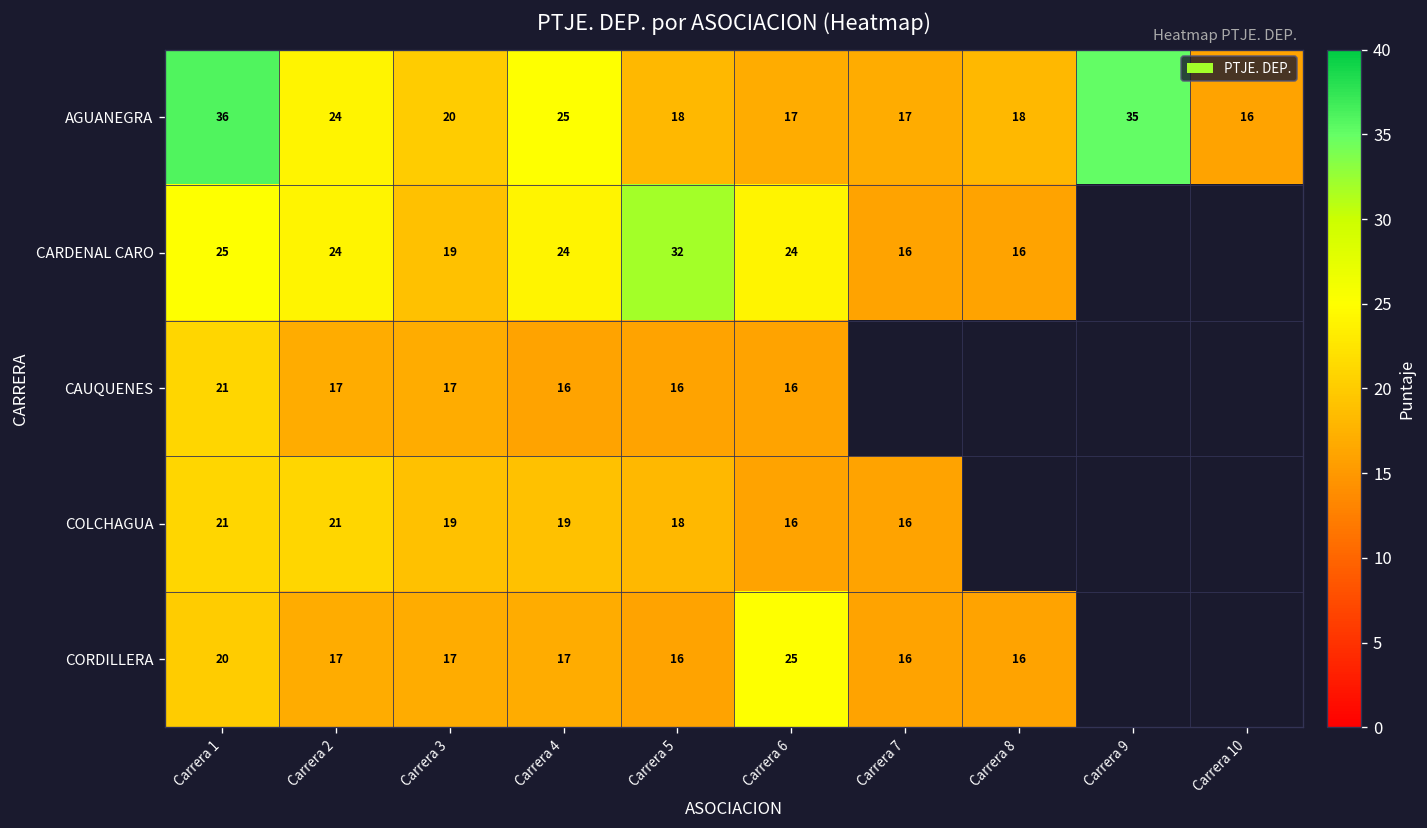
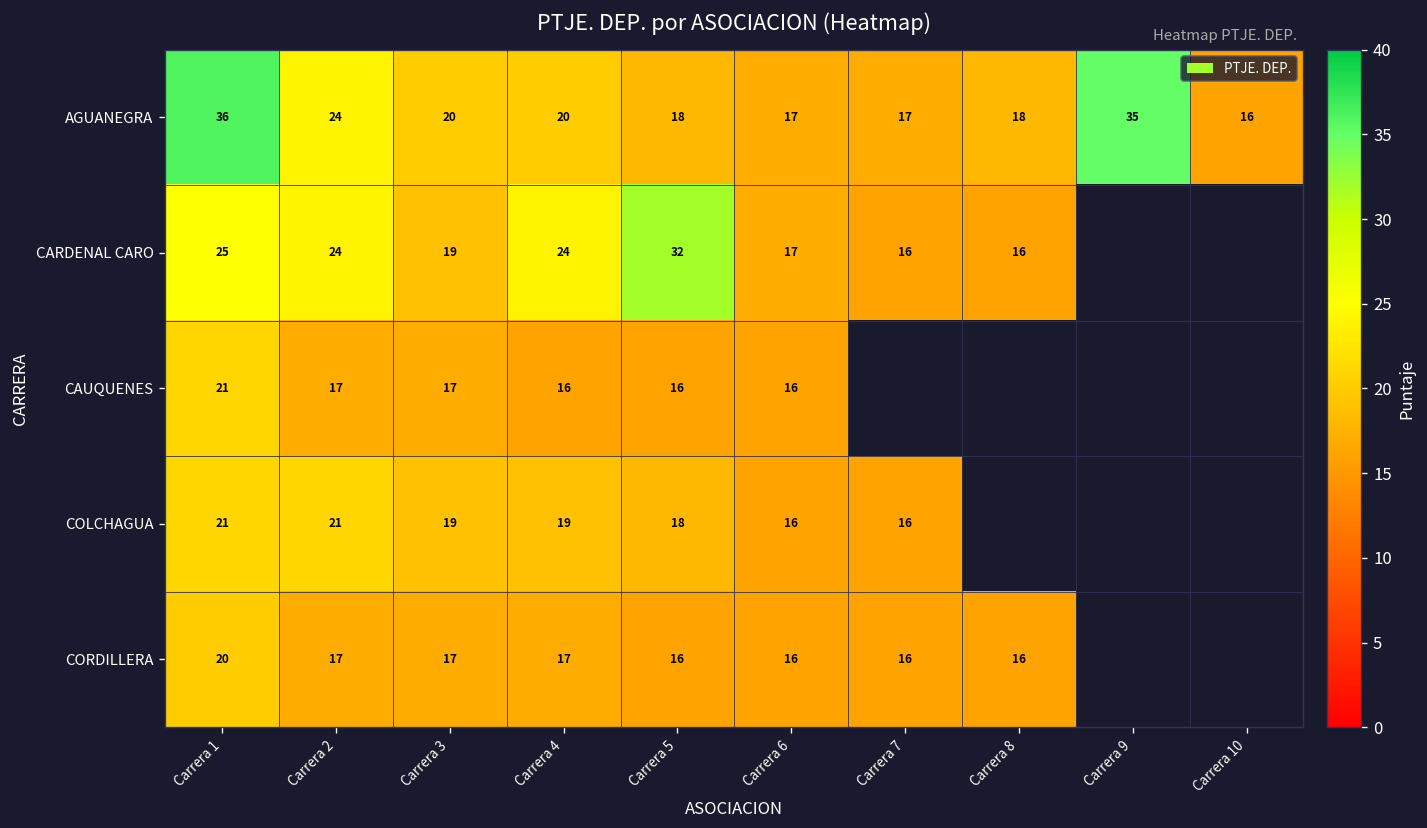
  {
    "AGUANEGRA": {
      "Carrera 1": 36,
      "Carrera 2": 24,
      "Carrera 3": 20,
-     "Carrera 4": 25,
+     "Carrera 4": 20,
      "Carrera 5": 18,
      "Carrera 6": 17,
      "Carrera 7": 17,
      "Carrera 8": 18,
      "Carrera 9": 35,
      "Carrera 10": 16
    },
    "CARDENAL CARO": {
      "Carrera 1": 25,
      "Carrera 2": 24,
      "Carrera 3": 19,
      "Carrera 4": 24,
      "Carrera 5": 32,
-     "Carrera 6": 24,
+     "Carrera 6": 17,
      "Carrera 7": 16,
      "Carrera 8": 16
    },
    "CAUQUENES": {
      "Carrera 1": 21,
      "Carrera 2": 17,
      "Carrera 3": 17,
      "Carrera 4": 16,
      "Carrera 5": 16,
      "Carrera 6": 16
    },
    "COLCHAGUA": {
      "Carrera 1": 21,
      "Carrera 2": 21,
      "Carrera 3": 19,
      "Carrera 4": 19,
      "Carrera 5": 18,
      "Carrera 6": 16,
      "Carrera 7": 16
    },
    "CORDILLERA": {
      "Carrera 1": 20,
      "Carrera 2": 17,
      "Carrera 3": 17,
      "Carrera 4": 17,
      "Carrera 5": 16,
-     "Carrera 6": 25,
+     "Carrera 6": 16,
      "Carrera 7": 16,
      "Carrera 8": 16
    }
  }
